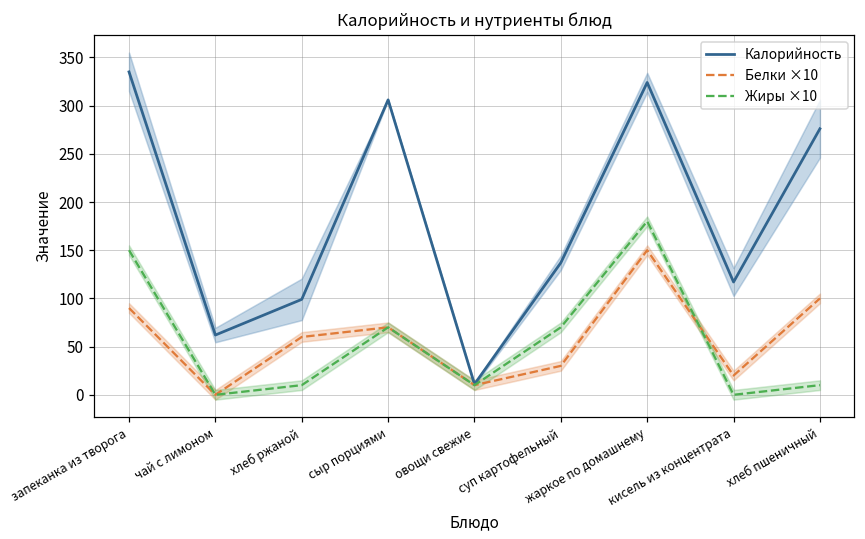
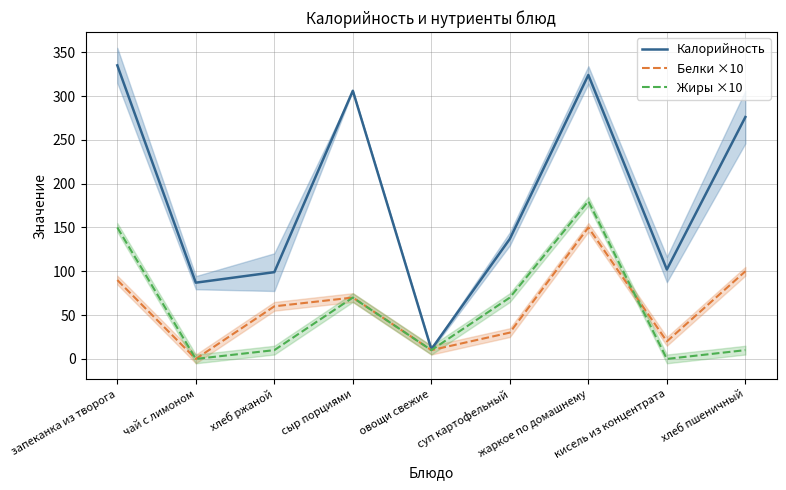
  {
    "Калорийность": {
      "запеканка из творога": 340,
-     "чай с лимоном": 60,
+     "чай с лимоном": 90,
      "хлеб ржаной": 100,
      "суп картофельный": 140,
      "жаркое по домашнему": 320,
-     "кисель из концентрата": 120,
+     "кисель из концентрата": 100,
      "хлеб пшеничный": 280
    }
  }
